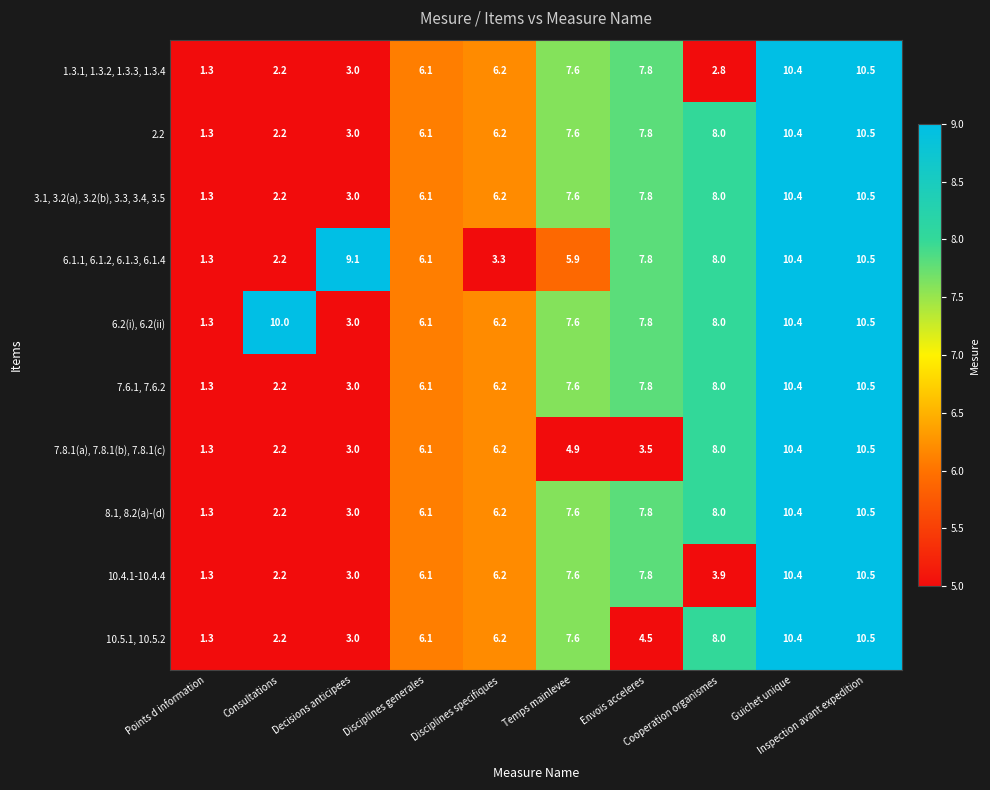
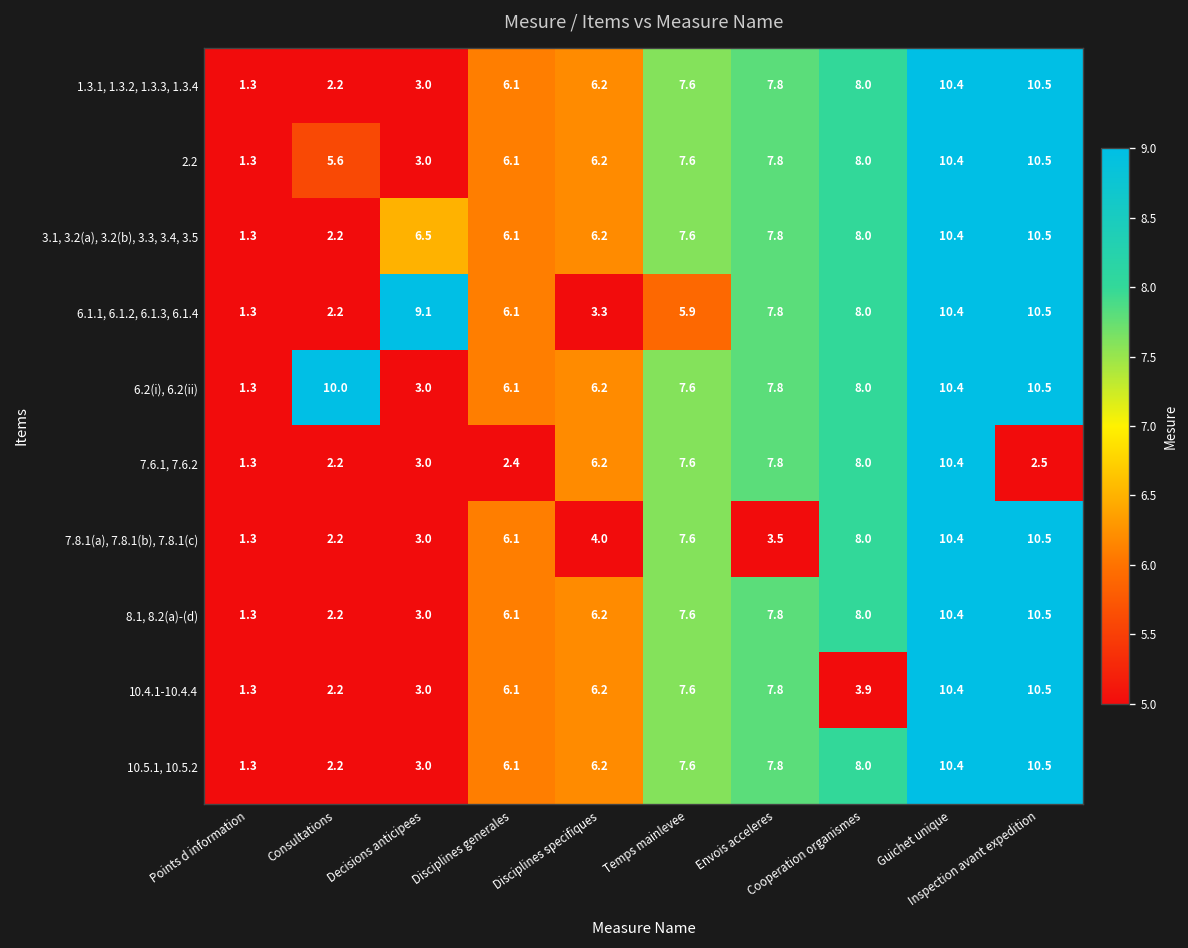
  {
    "1.3.1, 1.3.2, 1.3.3, 1.3.4": {
      "Points d information": 1.3,
      "Consultations": 2.2,
      "Decisions anticipees": 3.0,
      "Disciplines generales": 6.1,
      "Disciplines specifiques": 6.2,
      "Temps mainlevee": 7.6,
      "Envois acceleres": 7.8,
-     "Cooperation organismes": 2.8,
+     "Cooperation organismes": 8.0,
      "Guichet unique": 10.4,
      "Inspection avant expedition": 10.5
    },
    "2.2": {
      "Points d information": 1.3,
-     "Consultations": 2.2,
+     "Consultations": 5.6,
      "Decisions anticipees": 3.0,
      "Disciplines generales": 6.1,
      "Disciplines specifiques": 6.2,
      "Temps mainlevee": 7.6,
      "Envois acceleres": 7.8,
      "Cooperation organismes": 8.0,
      "Guichet unique": 10.4,
      "Inspection avant expedition": 10.5
    },
    "3.1, 3.2(a), 3.2(b), 3.3, 3.4, 3.5": {
      "Points d information": 1.3,
      "Consultations": 2.2,
-     "Decisions anticipees": 3.0,
+     "Decisions anticipees": 6.5,
      "Disciplines generales": 6.1,
      "Disciplines specifiques": 6.2,
      "Temps mainlevee": 7.6,
      "Envois acceleres": 7.8,
      "Cooperation organismes": 8.0,
      "Guichet unique": 10.4,
      "Inspection avant expedition": 10.5
    },
    "6.1.1, 6.1.2, 6.1.3, 6.1.4": {
      "Points d information": 1.3,
      "Consultations": 2.2,
      "Decisions anticipees": 9.1,
      "Disciplines generales": 6.1,
      "Disciplines specifiques": 3.3,
      "Temps mainlevee": 5.9,
      "Envois acceleres": 7.8,
      "Cooperation organismes": 8.0,
      "Guichet unique": 10.4,
      "Inspection avant expedition": 10.5
    },
    "6.2(i), 6.2(ii)": {
      "Points d information": 1.3,
      "Consultations": 10.0,
      "Decisions anticipees": 3.0,
      "Disciplines generales": 6.1,
      "Disciplines specifiques": 6.2,
      "Temps mainlevee": 7.6,
      "Envois acceleres": 7.8,
      "Cooperation organismes": 8.0,
      "Guichet unique": 10.4,
      "Inspection avant expedition": 10.5
    },
    "7.6.1, 7.6.2": {
      "Points d information": 1.3,
      "Consultations": 2.2,
      "Decisions anticipees": 3.0,
-     "Disciplines generales": 6.1,
+     "Disciplines generales": 2.4,
      "Disciplines specifiques": 6.2,
      "Temps mainlevee": 7.6,
      "Envois acceleres": 7.8,
      "Cooperation organismes": 8.0,
      "Guichet unique": 10.4,
-     "Inspection avant expedition": 10.5
+     "Inspection avant expedition": 2.5
    },
    "7.8.1(a), 7.8.1(b), 7.8.1(c)": {
      "Points d information": 1.3,
      "Consultations": 2.2,
      "Decisions anticipees": 3.0,
      "Disciplines generales": 6.1,
-     "Disciplines specifiques": 6.2,
-     "Temps mainlevee": 4.9,
+     "Disciplines specifiques": 4.0,
+     "Temps mainlevee": 7.6,
      "Envois acceleres": 3.5,
      "Cooperation organismes": 8.0,
      "Guichet unique": 10.4,
      "Inspection avant expedition": 10.5
    },
    "8.1, 8.2(a)-(d)": {
      "Points d information": 1.3,
      "Consultations": 2.2,
      "Decisions anticipees": 3.0,
      "Disciplines generales": 6.1,
      "Disciplines specifiques": 6.2,
      "Temps mainlevee": 7.6,
      "Envois acceleres": 7.8,
      "Cooperation organismes": 8.0,
      "Guichet unique": 10.4,
      "Inspection avant expedition": 10.5
    },
    "10.4.1-10.4.4": {
      "Points d information": 1.3,
      "Consultations": 2.2,
      "Decisions anticipees": 3.0,
      "Disciplines generales": 6.1,
      "Disciplines specifiques": 6.2,
      "Temps mainlevee": 7.6,
      "Envois acceleres": 7.8,
      "Cooperation organismes": 3.9,
      "Guichet unique": 10.4,
      "Inspection avant expedition": 10.5
    },
    "10.5.1, 10.5.2": {
      "Points d information": 1.3,
      "Consultations": 2.2,
      "Decisions anticipees": 3.0,
      "Disciplines generales": 6.1,
      "Disciplines specifiques": 6.2,
      "Temps mainlevee": 7.6,
-     "Envois acceleres": 4.5,
+     "Envois acceleres": 7.8,
      "Cooperation organismes": 8.0,
      "Guichet unique": 10.4,
      "Inspection avant expedition": 10.5
    }
  }
